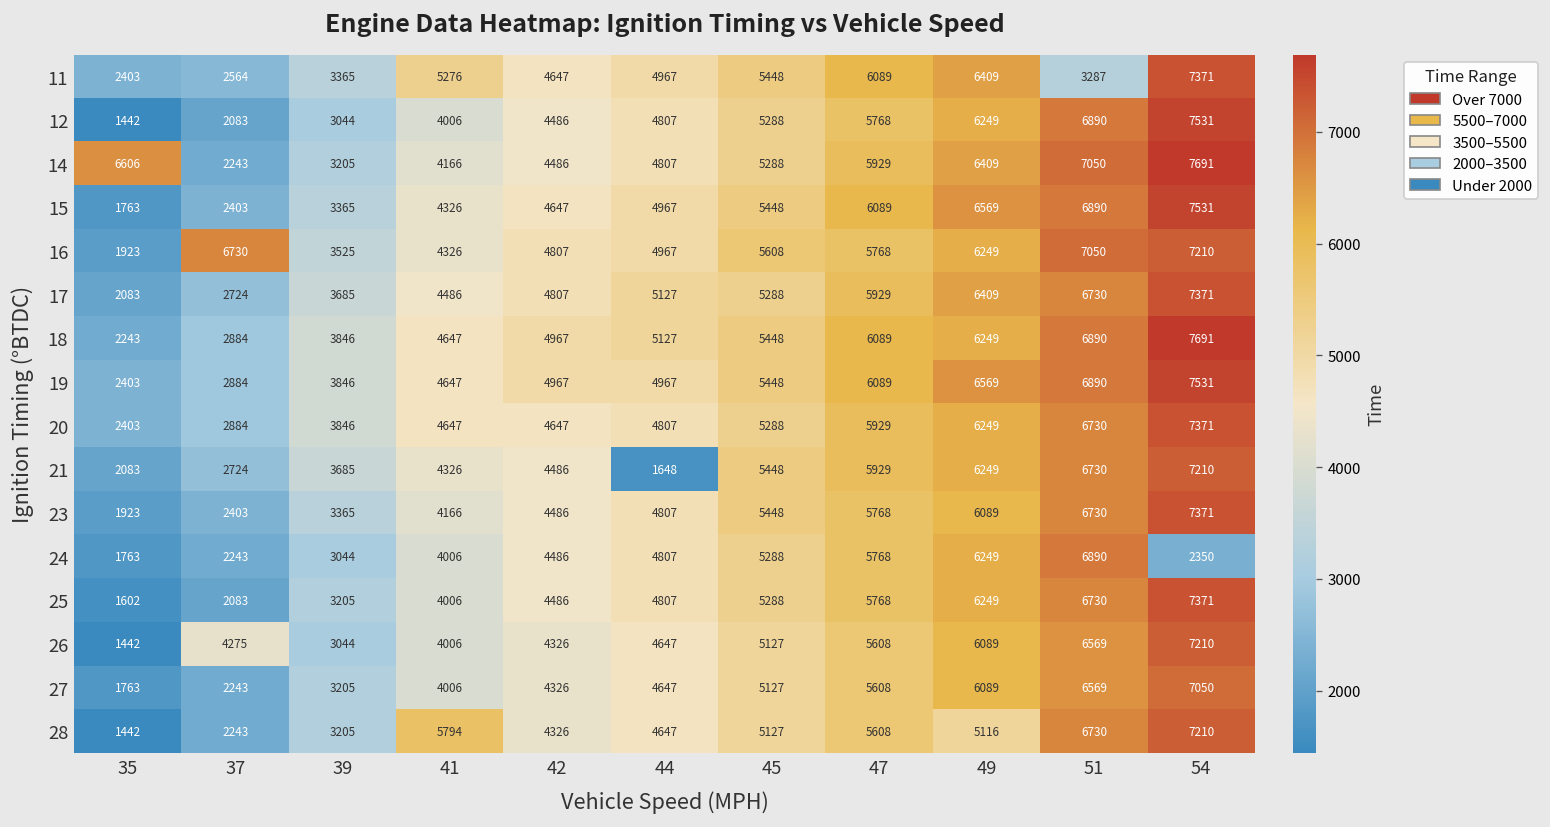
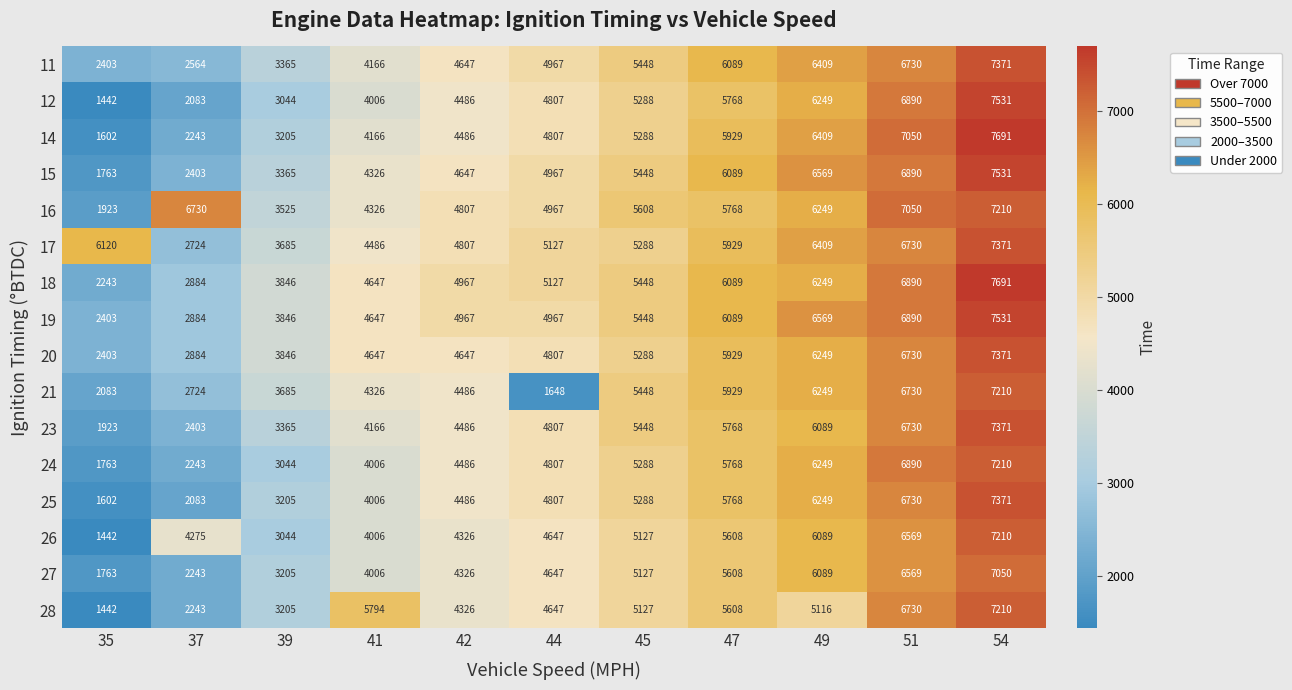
  {
    "11": {
      "35": 2403,
      "37": 2564,
      "39": 3365,
-     "41": 5276,
+     "41": 4166,
      "42": 4647,
      "44": 4967,
      "45": 5448,
      "47": 6089,
      "49": 6409,
-     "51": 3287,
+     "51": 6730,
      "54": 7371
    },
    "12": {
      "35": 1442,
      "37": 2083,
      "39": 3044,
      "41": 4006,
      "42": 4486,
      "44": 4807,
      "45": 5288,
      "47": 5768,
      "49": 6249,
      "51": 6890,
      "54": 7531
    },
    "14": {
-     "35": 6606,
+     "35": 1602,
      "37": 2243,
      "39": 3205,
      "41": 4166,
      "42": 4486,
      "44": 4807,
      "45": 5288,
      "47": 5929,
      "49": 6409,
      "51": 7050,
      "54": 7691
    },
    "15": {
      "35": 1763,
      "37": 2403,
      "39": 3365,
      "41": 4326,
      "42": 4647,
      "44": 4967,
      "45": 5448,
      "47": 6089,
      "49": 6569,
      "51": 6890,
      "54": 7531
    },
    "16": {
      "35": 1923,
      "37": 6730,
      "39": 3525,
      "41": 4326,
      "42": 4807,
      "44": 4967,
      "45": 5608,
      "47": 5768,
      "49": 6249,
      "51": 7050,
      "54": 7210
    },
    "17": {
-     "35": 2083,
+     "35": 6120,
      "37": 2724,
      "39": 3685,
      "41": 4486,
      "42": 4807,
      "44": 5127,
      "45": 5288,
      "47": 5929,
      "49": 6409,
      "51": 6730,
      "54": 7371
    },
    "18": {
      "35": 2243,
      "37": 2884,
      "39": 3846,
      "41": 4647,
      "42": 4967,
      "44": 5127,
      "45": 5448,
      "47": 6089,
      "49": 6249,
      "51": 6890,
      "54": 7691
    },
    "19": {
      "35": 2403,
      "37": 2884,
      "39": 3846,
      "41": 4647,
      "42": 4967,
      "44": 4967,
      "45": 5448,
      "47": 6089,
      "49": 6569,
      "51": 6890,
      "54": 7531
    },
    "20": {
      "35": 2403,
      "37": 2884,
      "39": 3846,
      "41": 4647,
      "42": 4647,
      "44": 4807,
      "45": 5288,
      "47": 5929,
      "49": 6249,
      "51": 6730,
      "54": 7371
    },
    "21": {
      "35": 2083,
      "37": 2724,
      "39": 3685,
      "41": 4326,
      "42": 4486,
      "44": 1648,
      "45": 5448,
      "47": 5929,
      "49": 6249,
      "51": 6730,
      "54": 7210
    },
    "23": {
      "35": 1923,
      "37": 2403,
      "39": 3365,
      "41": 4166,
      "42": 4486,
      "44": 4807,
      "45": 5448,
      "47": 5768,
      "49": 6089,
      "51": 6730,
      "54": 7371
    },
    "24": {
      "35": 1763,
      "37": 2243,
      "39": 3044,
      "41": 4006,
      "42": 4486,
      "44": 4807,
      "45": 5288,
      "47": 5768,
      "49": 6249,
      "51": 6890,
-     "54": 2350
+     "54": 7210
    },
    "25": {
      "35": 1602,
      "37": 2083,
      "39": 3205,
      "41": 4006,
      "42": 4486,
      "44": 4807,
      "45": 5288,
      "47": 5768,
      "49": 6249,
      "51": 6730,
      "54": 7371
    },
    "26": {
      "35": 1442,
      "37": 4275,
      "39": 3044,
      "41": 4006,
      "42": 4326,
      "44": 4647,
      "45": 5127,
      "47": 5608,
      "49": 6089,
      "51": 6569,
      "54": 7210
    },
    "27": {
      "35": 1763,
      "37": 2243,
      "39": 3205,
      "41": 4006,
      "42": 4326,
      "44": 4647,
      "45": 5127,
      "47": 5608,
      "49": 6089,
      "51": 6569,
      "54": 7050
    },
    "28": {
      "35": 1442,
      "37": 2243,
      "39": 3205,
      "41": 5794,
      "42": 4326,
      "44": 4647,
      "45": 5127,
      "47": 5608,
      "49": 5116,
      "51": 6730,
      "54": 7210
    }
  }
